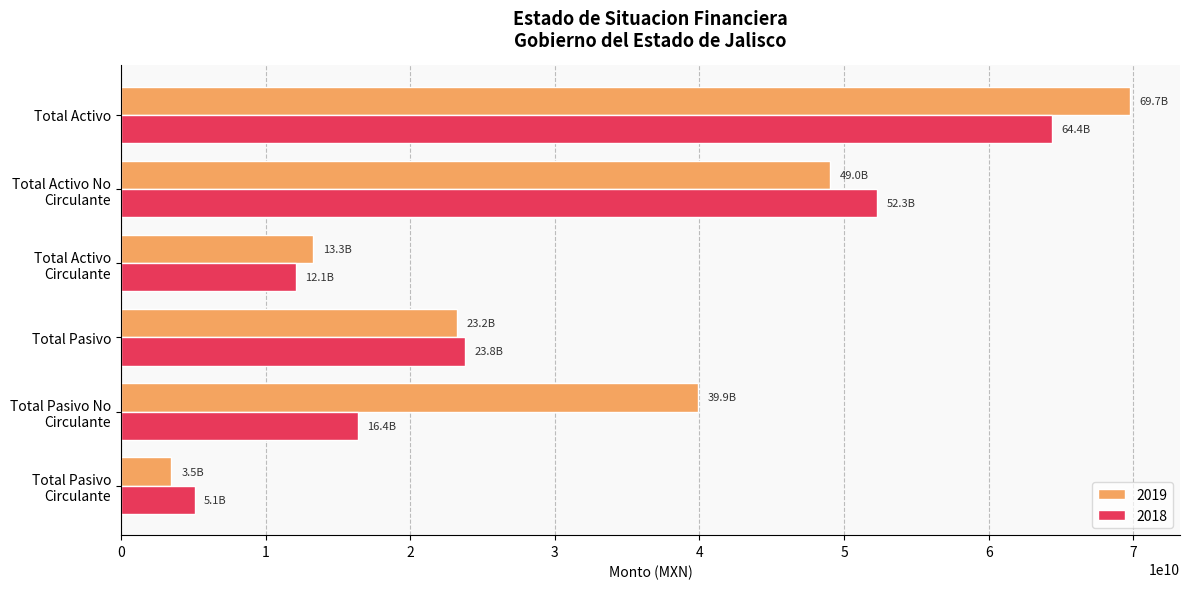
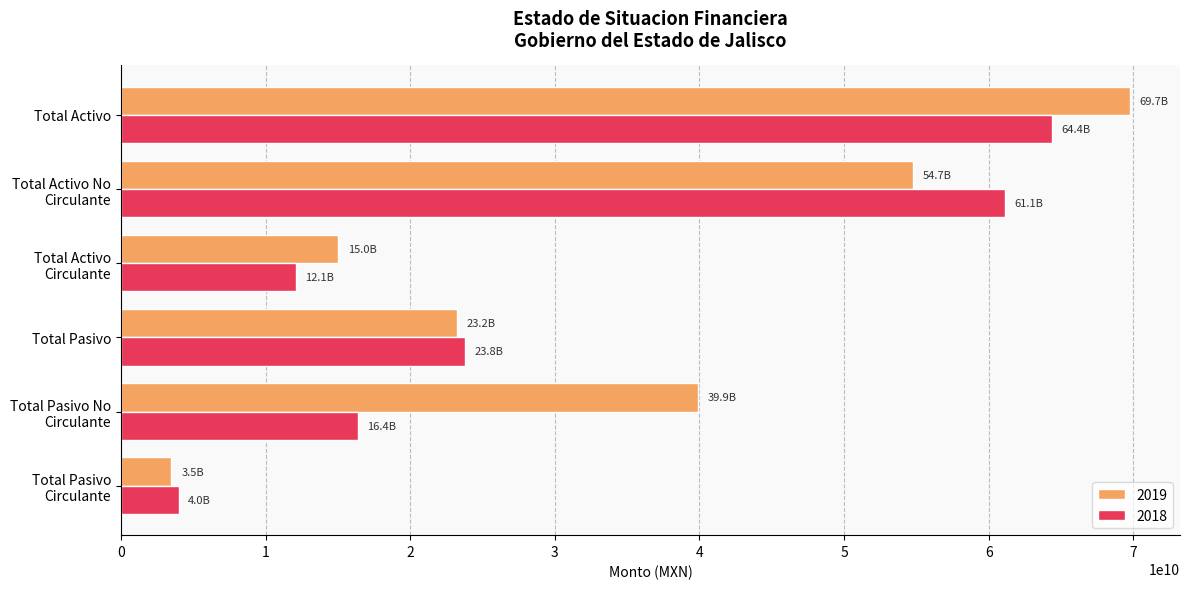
  {
    "2019": {
      "Total Activo": "69.7B",
-     "Total Activo No Circulante": "49.0B",
-     "Total Activo Circulante": "13.3B",
+     "Total Activo No Circulante": "54.7B",
+     "Total Activo Circulante": "15.0B",
      "Total Pasivo": "23.2B",
      "Total Pasivo No Circulante": "39.9B",
      "Total Pasivo Circulante": "3.5B"
    },
    "2018": {
      "Total Activo": "64.4B",
-     "Total Activo No Circulante": "52.3B",
+     "Total Activo No Circulante": "61.1B",
      "Total Activo Circulante": "12.1B",
      "Total Pasivo": "23.8B",
      "Total Pasivo No Circulante": "16.4B",
-     "Total Pasivo Circulante": "5.1B"
+     "Total Pasivo Circulante": "4.0B"
    }
  }
